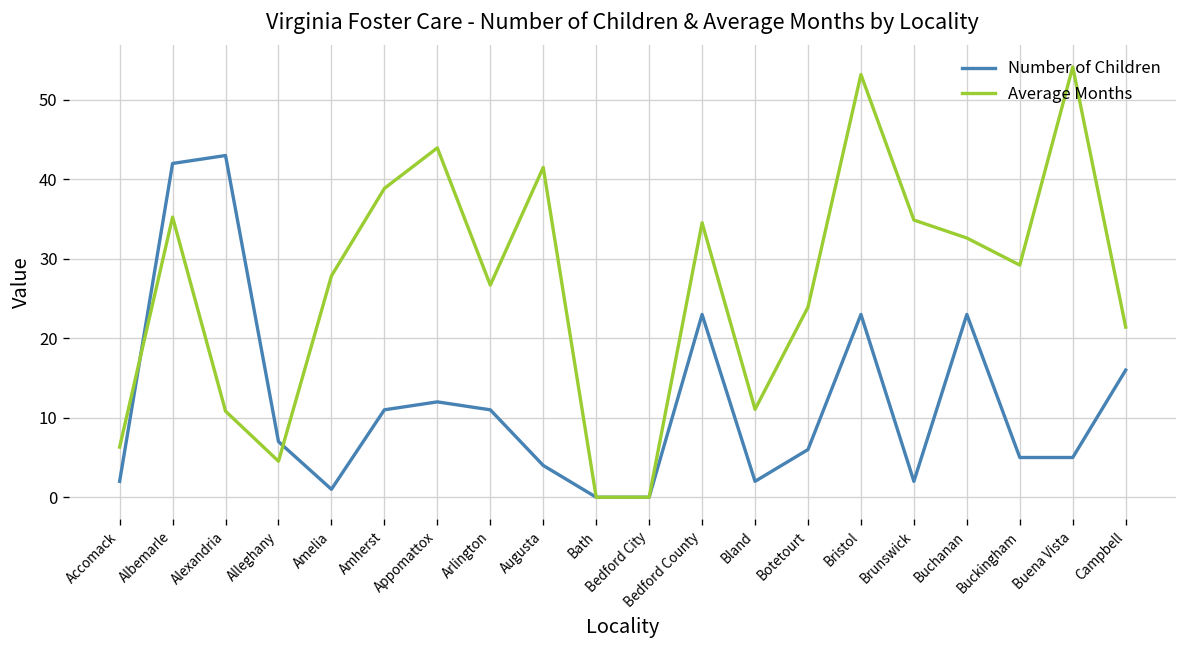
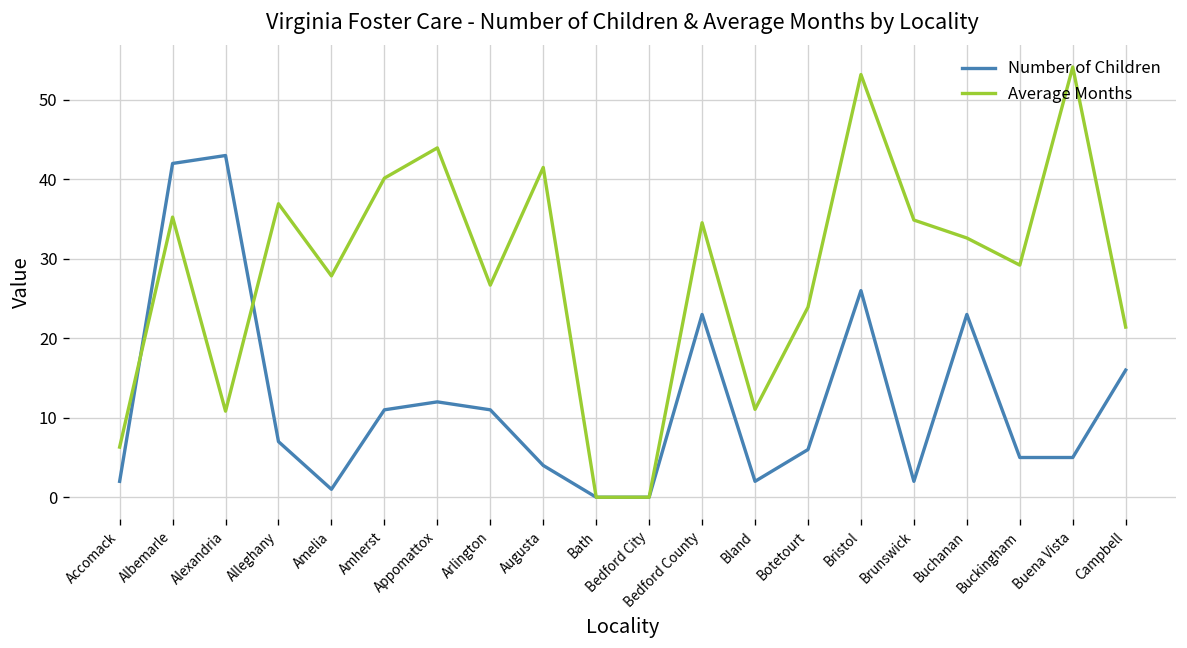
  {
    "Number of Children": {
      "Accomack": 2,
      "Albemarle": 42,
      "Alexandria": 43,
      "Alleghany": 7,
      "Amelia": 1,
      "Amherst": 11,
      "Appomattox": 12,
      "Arlington": 11,
      "Augusta": 4,
      "Bedford County": 23,
      "Bland": 2,
      "Botetourt": 6,
-     "Bristol": 23,
+     "Bristol": 26,
      "Brunswick": 2,
      "Buchanan": 23,
      "Buckingham": 5,
      "Buena Vista": 5,
      "Campbell": 16
    },
    "Average Months": {
      "Accomack": 6,
      "Albemarle": 35,
      "Alexandria": 11,
-     "Alleghany": 5,
+     "Alleghany": 37,
      "Amelia": 28,
-     "Amherst": 39,
+     "Amherst": 40,
      "Appomattox": 44,
      "Arlington": 27,
      "Augusta": 42,
      "Bedford County": 35,
      "Bland": 11,
      "Botetourt": 24,
      "Bristol": 53,
      "Brunswick": 35,
      "Buchanan": 33,
      "Buckingham": 29,
      "Buena Vista": 54,
      "Campbell": 21
    }
  }
